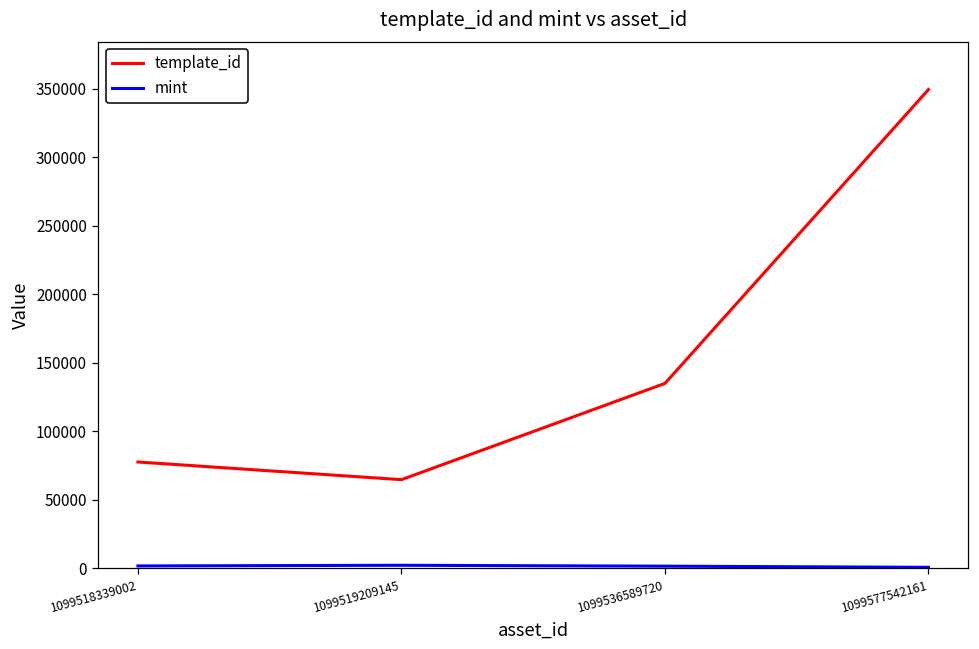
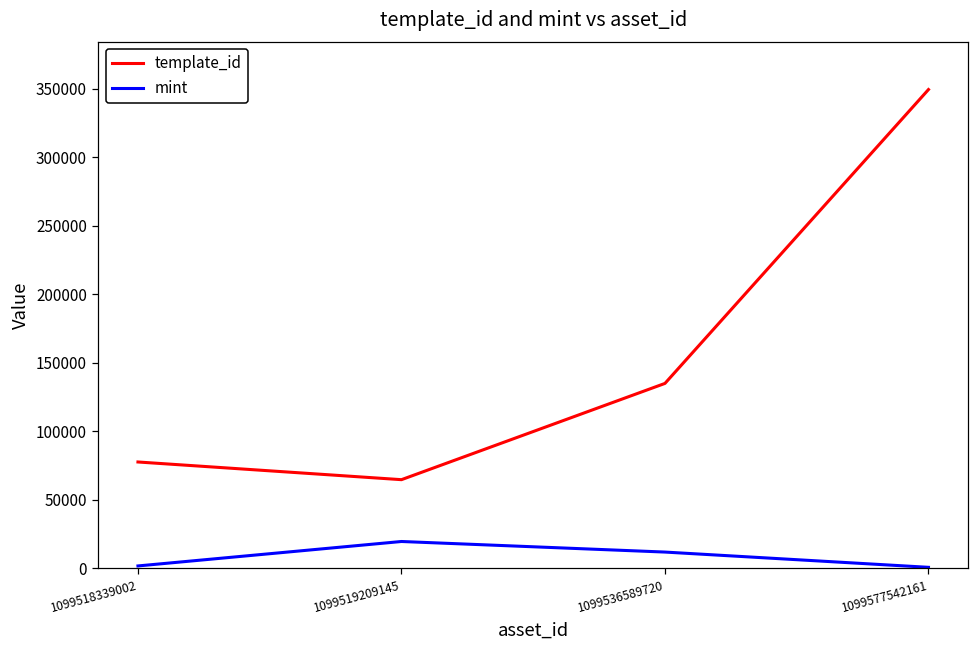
  {
    "template_id": {
      "1099518339002": 78000,
      "1099519209145": 65000,
      "1099536589720": 135000,
      "1099577542161": 350000
    },
    "mint": {
      "1099518339002": 2000,
-     "1099519209145": 2000,
-     "1099536589720": 1000,
+     "1099519209145": 20000,
+     "1099536589720": 12000,
      "1099577542161": 1000
    }
  }
